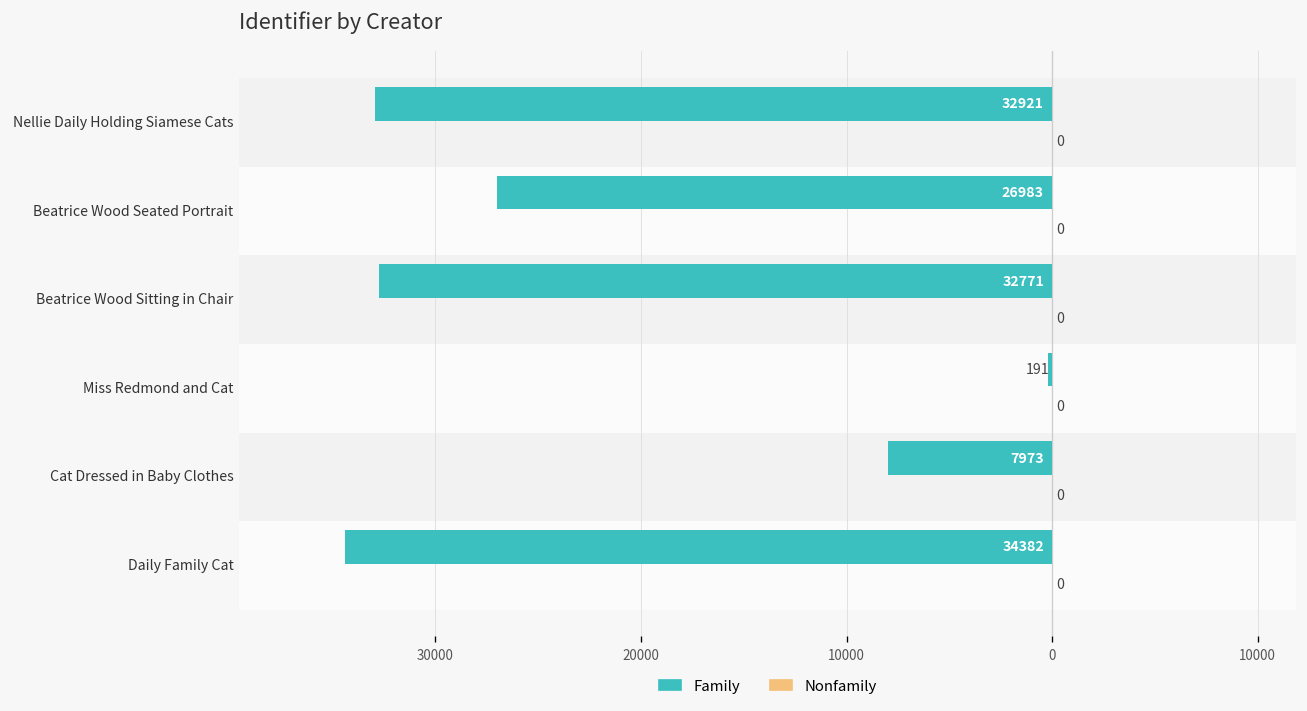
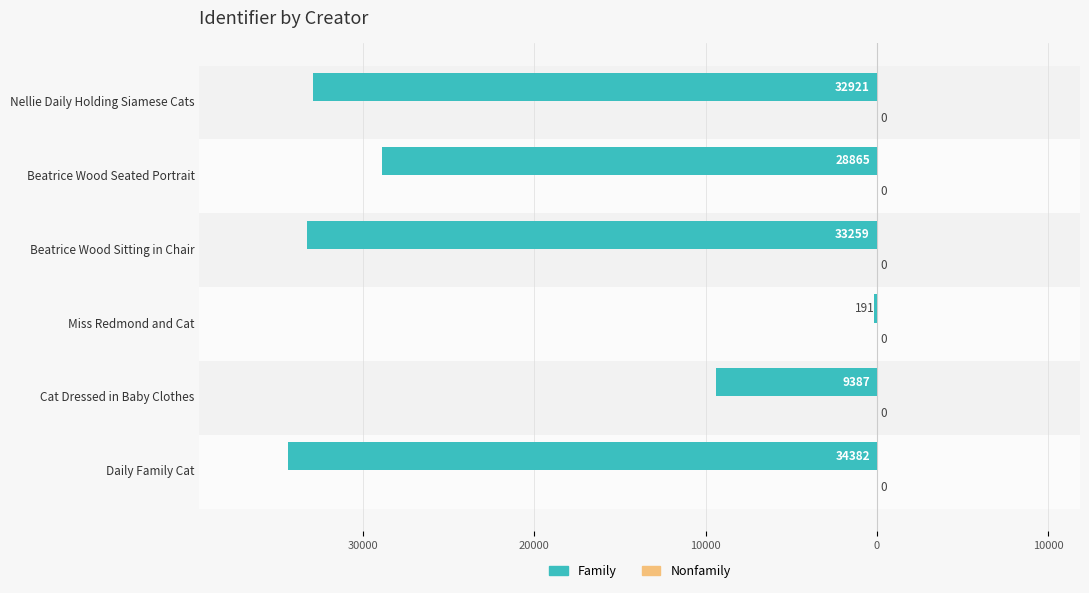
  {
    "Family": {
-     "Beatrice Wood Seated Portrait": 26983,
-     "Beatrice Wood Sitting in Chair": 32771,
-     "Cat Dressed in Baby Clothes": 7973
+     "Beatrice Wood Seated Portrait": 28865,
+     "Beatrice Wood Sitting in Chair": 33259,
+     "Cat Dressed in Baby Clothes": 9387
    },
    "Nonfamily": {
      "Nellie Daily Holding Siamese Cats": 0,
      "Beatrice Wood Seated Portrait": 0,
      "Beatrice Wood Sitting in Chair": 0,
      "Miss Redmond and Cat": 0,
      "Cat Dressed in Baby Clothes": 0,
      "Daily Family Cat": 0
    }
  }
